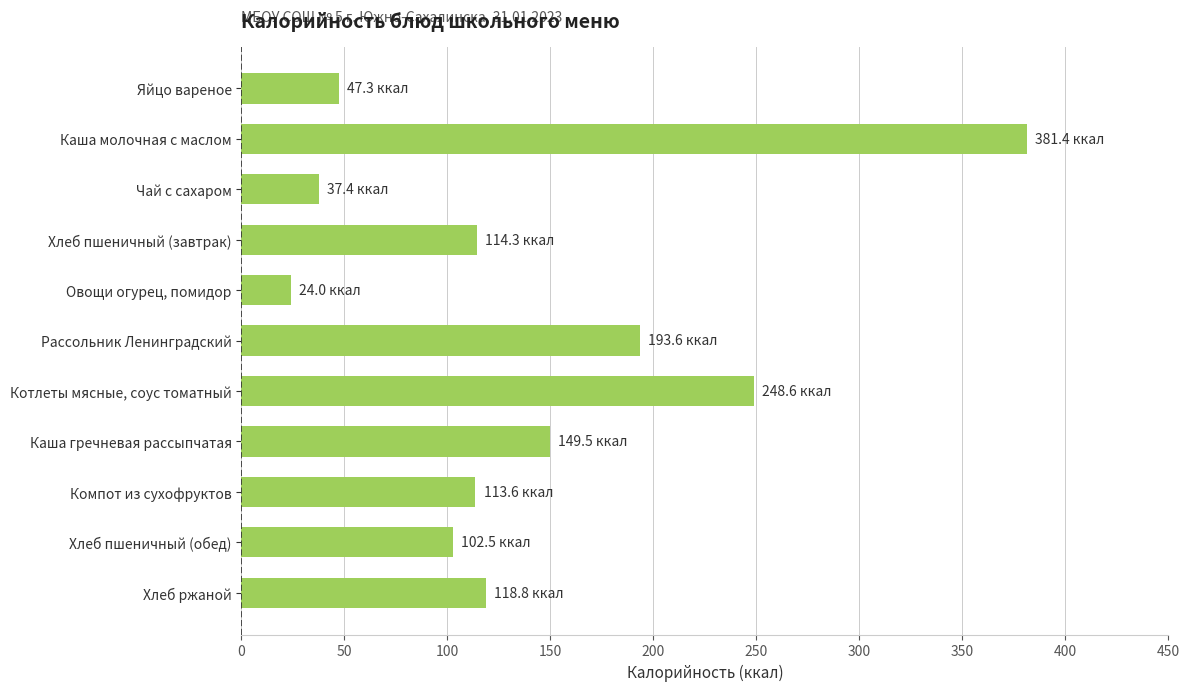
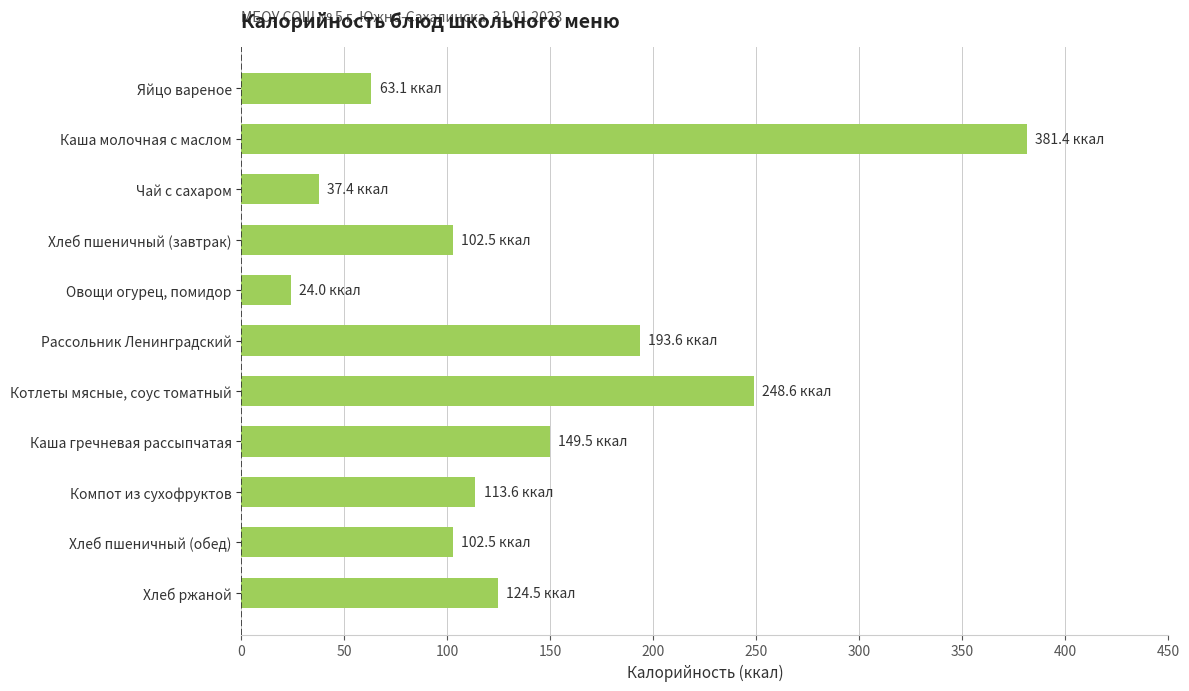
  {
-   "Яйцо вареное": 47.3,
+   "Яйцо вареное": 63.1,
    "Каша молочная с маслом": 381.4,
    "Чай с сахаром": 37.4,
-   "Хлеб пшеничный (завтрак)": 114.3,
+   "Хлеб пшеничный (завтрак)": 102.5,
    "Овощи огурец, помидор": 24.0,
    "Рассольник Ленинградский": 193.6,
    "Котлеты мясные, соус томатный": 248.6,
    "Каша гречневая рассыпчатая": 149.5,
    "Компот из сухофруктов": 113.6,
    "Хлеб пшеничный (обед)": 102.5,
-   "Хлеб ржаной": 118.8
+   "Хлеб ржаной": 124.5
  }
